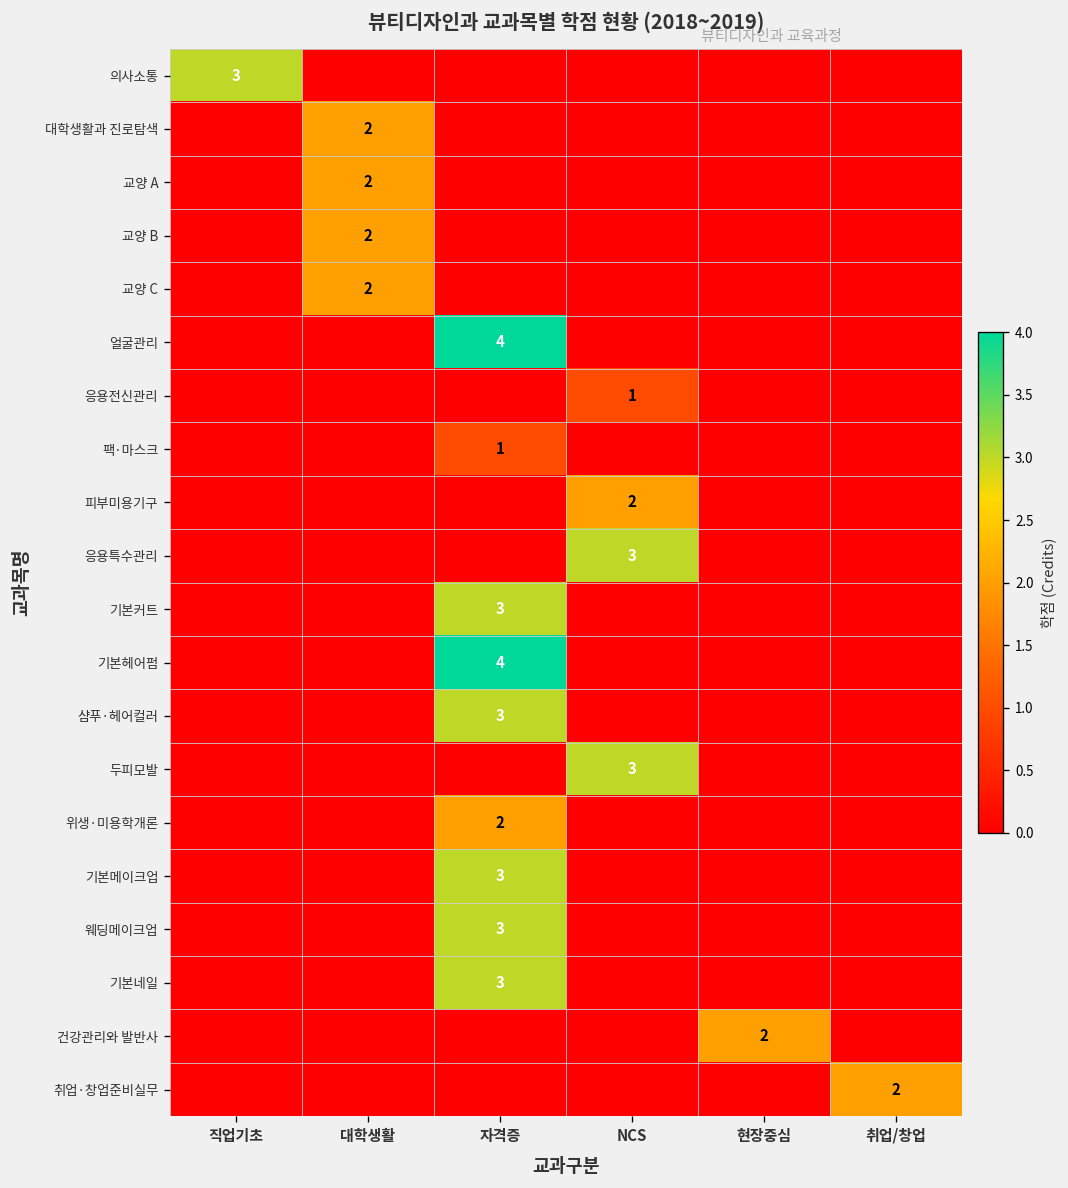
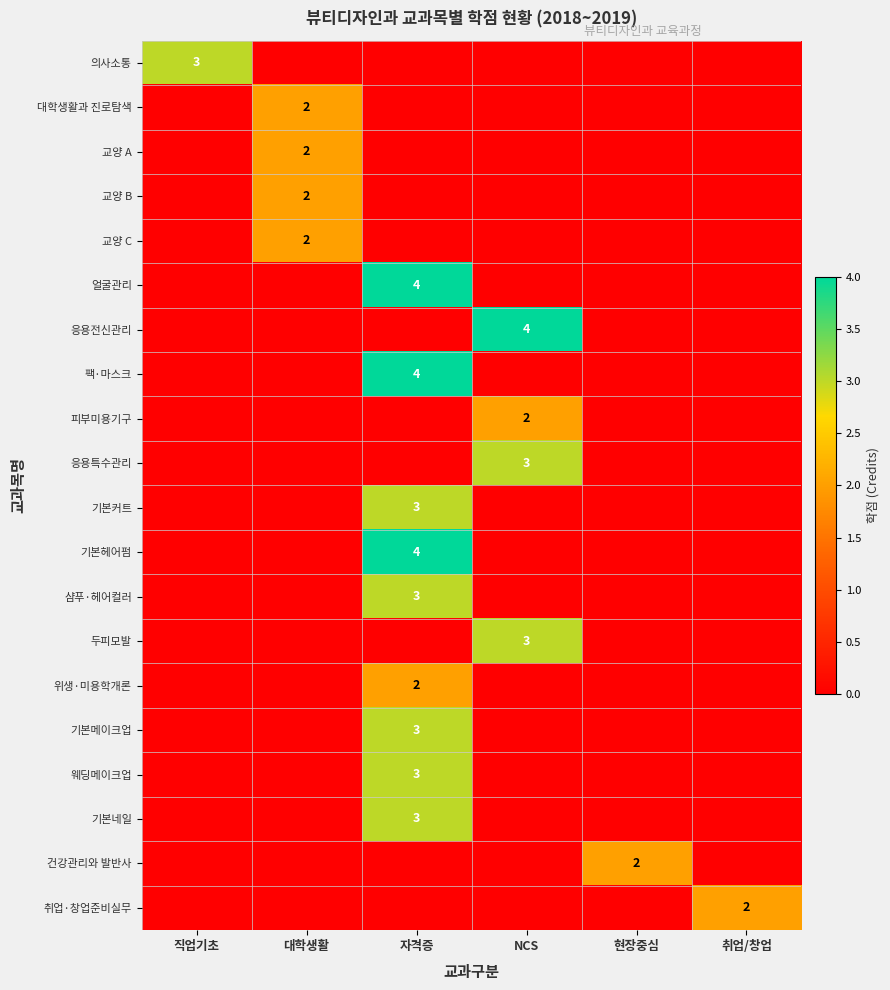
  {
    "의사소통": {
      "직업기초": 3
    },
    "대학생활과 진로탐색": {
      "대학생활": 2
    },
    "교양 A": {
      "대학생활": 2
    },
    "교양 B": {
      "대학생활": 2
    },
    "교양 C": {
      "대학생활": 2
    },
    "얼굴관리": {
      "자격증": 4
    },
    "응용전신관리": {
-     "NCS": 1
+     "NCS": 4
    },
    "팩·마스크": {
-     "자격증": 1
+     "자격증": 4
    },
    "피부미용기구": {
      "NCS": 2
    },
    "응용특수관리": {
      "NCS": 3
    },
    "기본커트": {
      "자격증": 3
    },
    "기본헤어펌": {
      "자격증": 4
    },
    "샴푸·헤어컬러": {
      "자격증": 3
    },
    "두피모발": {
      "NCS": 3
    },
    "위생·미용학개론": {
      "자격증": 2
    },
    "기본메이크업": {
      "자격증": 3
    },
    "웨딩메이크업": {
      "자격증": 3
    },
    "기본네일": {
      "자격증": 3
    },
    "건강관리와 발반사": {
      "현장중심": 2
    },
    "취업·창업준비실무": {
      "취업/창업": 2
    }
  }
